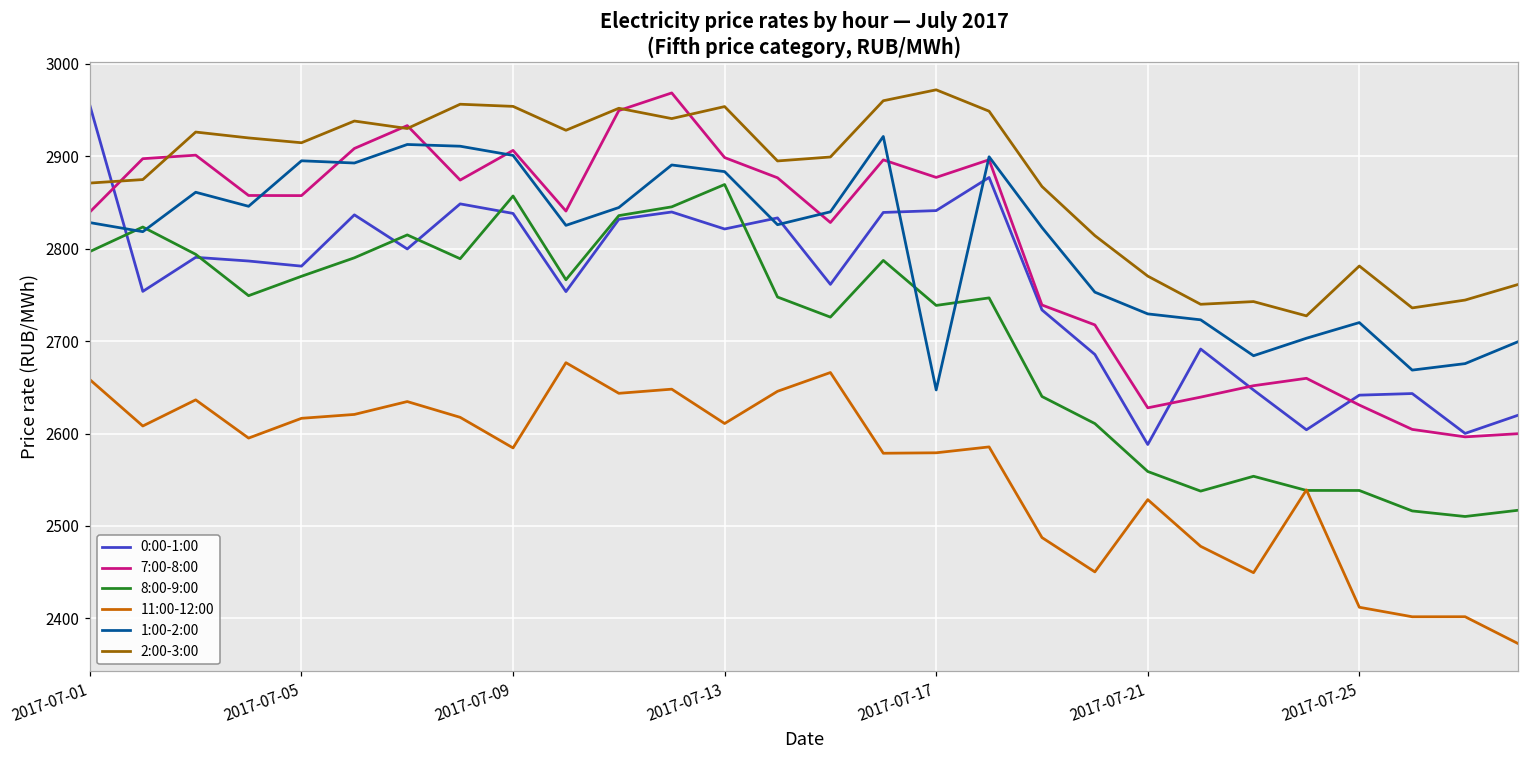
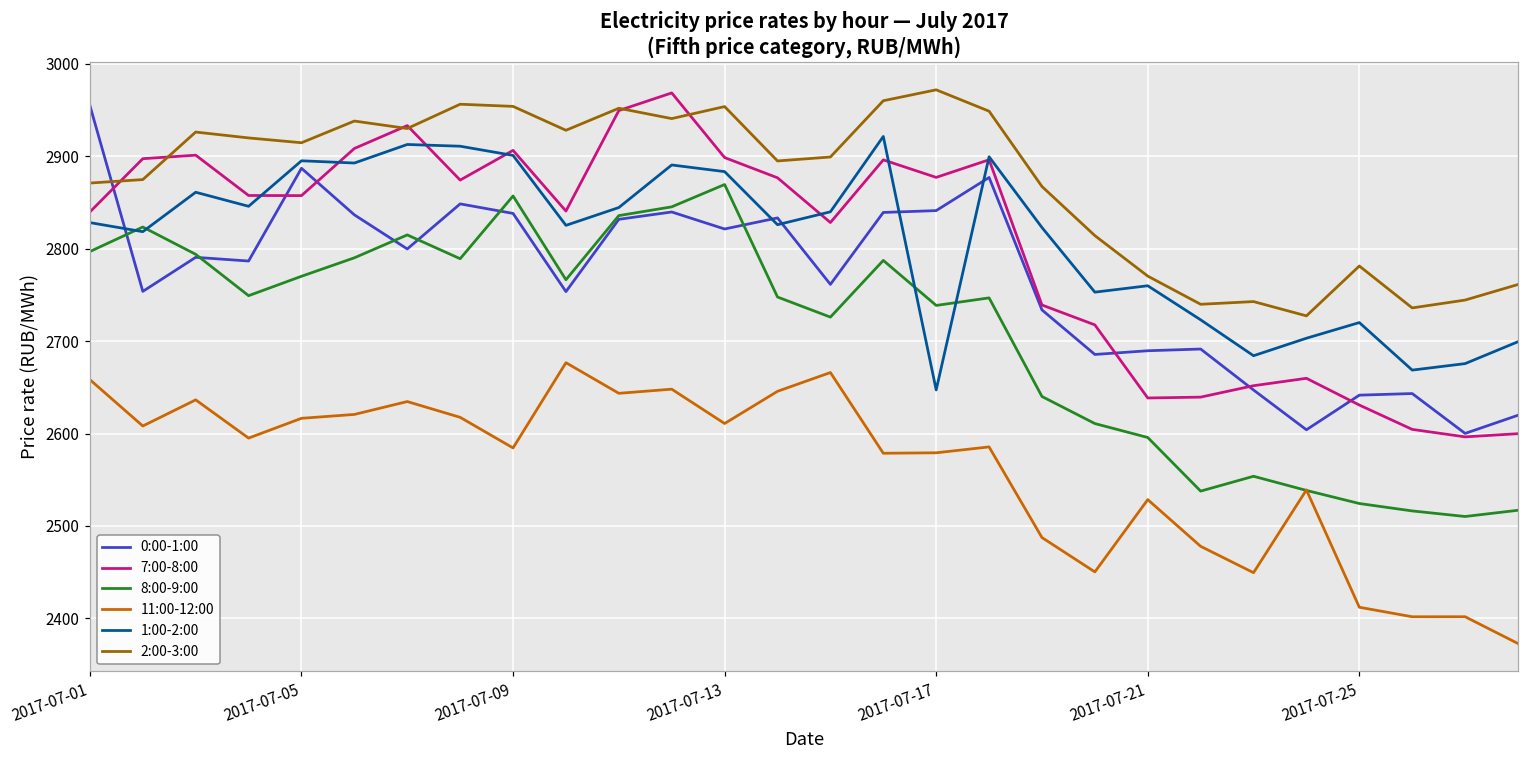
  {
    "0:00-1:00": {
      "2017-07-01": 2950,
-     "2017-07-05": 2780,
+     "2017-07-05": 2890,
      "2017-07-09": 2840,
      "2017-07-13": 2820,
      "2017-07-17": 2840,
-     "2017-07-21": 2590,
+     "2017-07-21": 2690,
      "2017-07-25": 2640
    },
    "7:00-8:00": {
      "2017-07-01": 2840,
      "2017-07-05": 2860,
      "2017-07-09": 2910,
      "2017-07-13": 2900,
      "2017-07-17": 2880,
-     "2017-07-21": 2630,
+     "2017-07-21": 2640,
      "2017-07-25": 2630
    },
    "8:00-9:00": {
      "2017-07-01": 2800,
      "2017-07-05": 2770,
      "2017-07-09": 2860,
      "2017-07-13": 2870,
      "2017-07-17": 2740,
-     "2017-07-21": 2560,
-     "2017-07-25": 2540
+     "2017-07-21": 2600,
+     "2017-07-25": 2520
    },
    "1:00-2:00": {
      "2017-07-01": 2830,
      "2017-07-05": 2900,
      "2017-07-09": 2900,
      "2017-07-13": 2880,
      "2017-07-17": 2650,
-     "2017-07-21": 2730,
+     "2017-07-21": 2760,
      "2017-07-25": 2720
    }
  }
